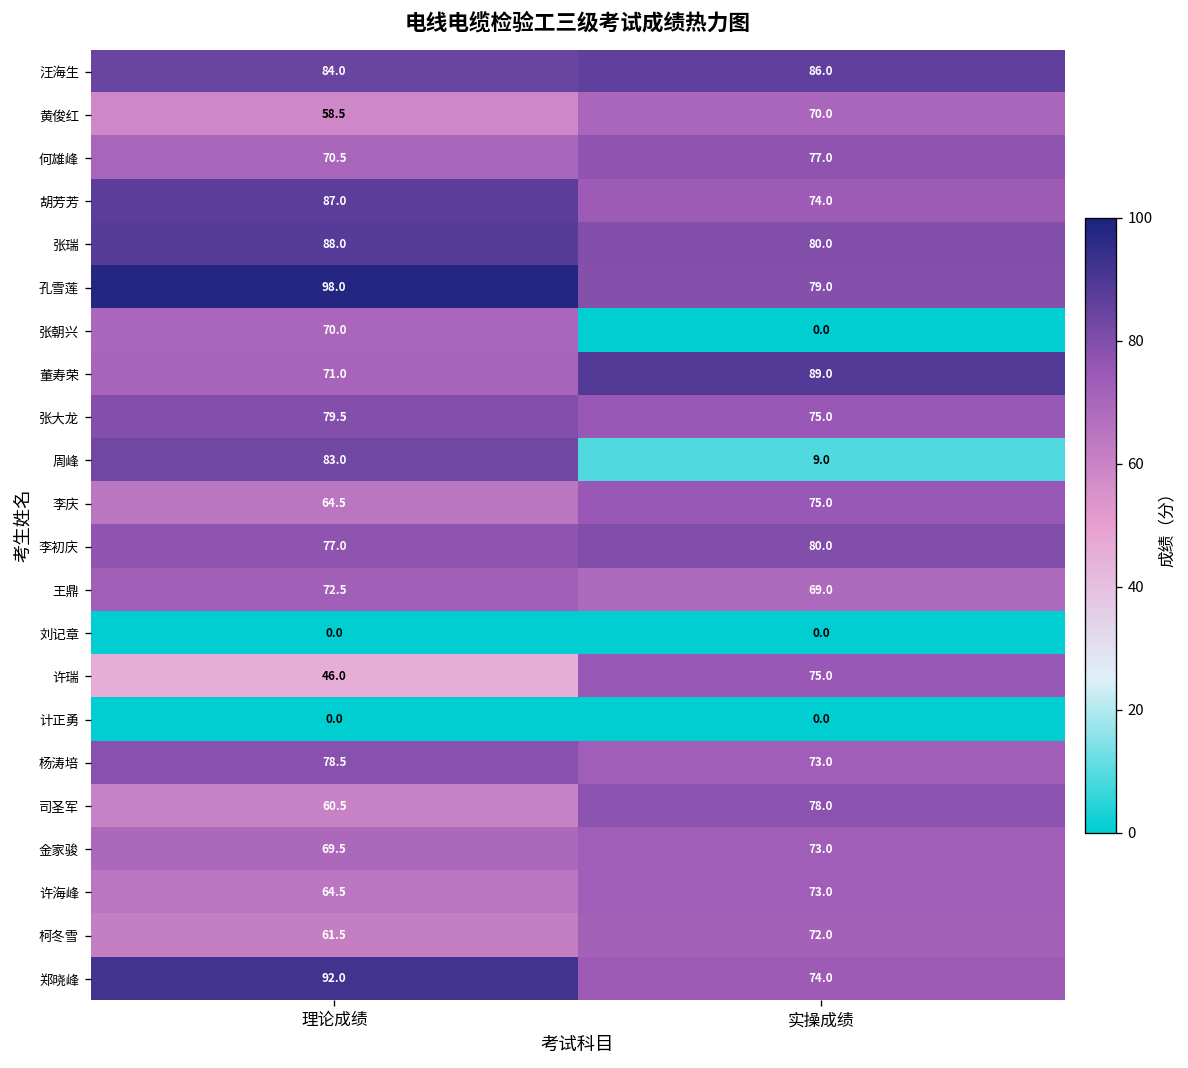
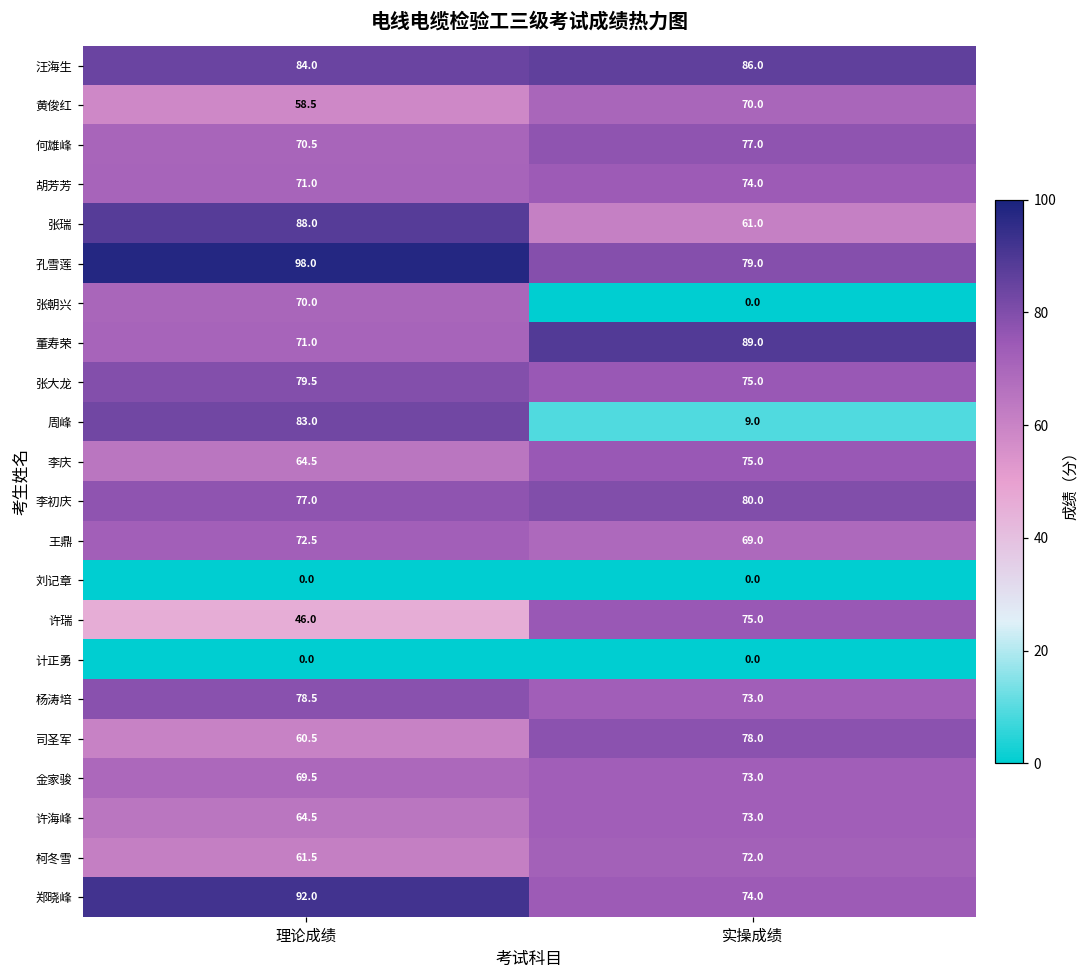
  {
    "汪海生": {
      "理论成绩": 84.0,
      "实操成绩": 86.0
    },
    "黄俊红": {
      "理论成绩": 58.5,
      "实操成绩": 70.0
    },
    "何雄峰": {
      "理论成绩": 70.5,
      "实操成绩": 77.0
    },
    "胡芳芳": {
-     "理论成绩": 87.0,
+     "理论成绩": 71.0,
      "实操成绩": 74.0
    },
    "张瑞": {
      "理论成绩": 88.0,
-     "实操成绩": 80.0
+     "实操成绩": 61.0
    },
    "孔雪莲": {
      "理论成绩": 98.0,
      "实操成绩": 79.0
    },
    "张朝兴": {
      "理论成绩": 70.0,
      "实操成绩": 0.0
    },
    "董寿荣": {
      "理论成绩": 71.0,
      "实操成绩": 89.0
    },
    "张大龙": {
      "理论成绩": 79.5,
      "实操成绩": 75.0
    },
    "周峰": {
      "理论成绩": 83.0,
      "实操成绩": 9.0
    },
    "李庆": {
      "理论成绩": 64.5,
      "实操成绩": 75.0
    },
    "李初庆": {
      "理论成绩": 77.0,
      "实操成绩": 80.0
    },
    "王鼎": {
      "理论成绩": 72.5,
      "实操成绩": 69.0
    },
    "刘记章": {
      "理论成绩": 0.0,
      "实操成绩": 0.0
    },
    "许瑞": {
      "理论成绩": 46.0,
      "实操成绩": 75.0
    },
    "计正勇": {
      "理论成绩": 0.0,
      "实操成绩": 0.0
    },
    "杨涛培": {
      "理论成绩": 78.5,
      "实操成绩": 73.0
    },
    "司圣军": {
      "理论成绩": 60.5,
      "实操成绩": 78.0
    },
    "金家骏": {
      "理论成绩": 69.5,
      "实操成绩": 73.0
    },
    "许海峰": {
      "理论成绩": 64.5,
      "实操成绩": 73.0
    },
    "柯冬雪": {
      "理论成绩": 61.5,
      "实操成绩": 72.0
    },
    "郑晓峰": {
      "理论成绩": 92.0,
      "实操成绩": 74.0
    }
  }
